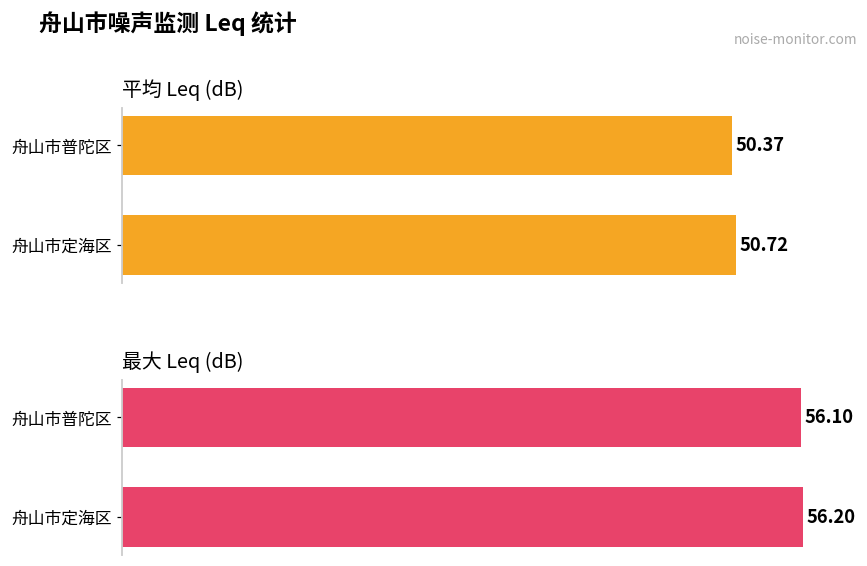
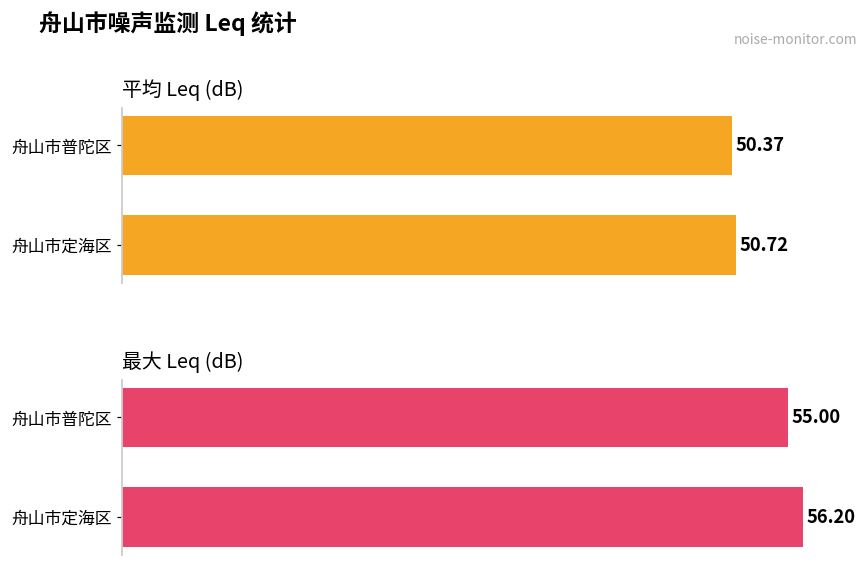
  {
    "平均 Leq (dB)": {
      "舟山市普陀区": 50.37,
      "舟山市定海区": 50.72
    },
    "最大 Leq (dB)": {
-     "舟山市普陀区": 56.10,
+     "舟山市普陀区": 55.00,
      "舟山市定海区": 56.20
    }
  }
